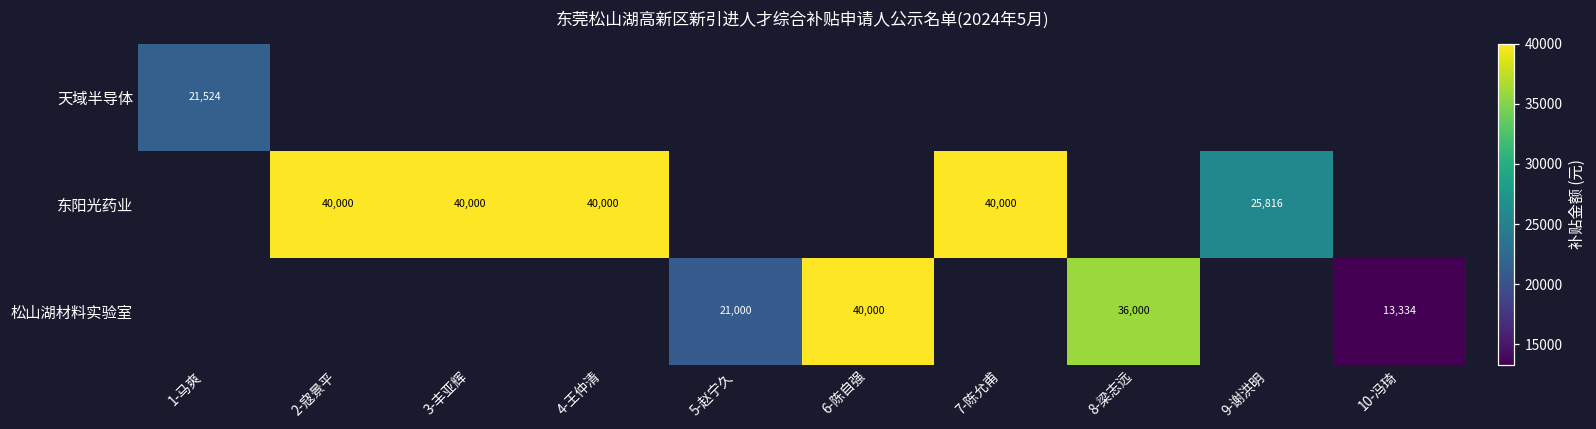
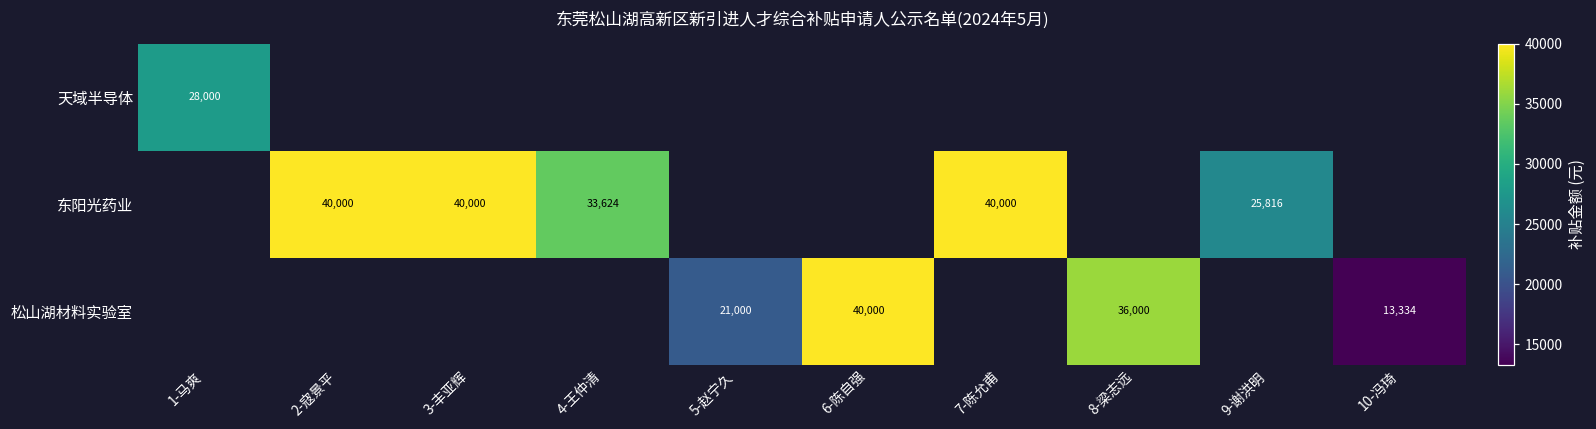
  {
    "天域半导体": {
-     "1-马爽": "21,524"
+     "1-马爽": "28,000"
    },
    "东阳光药业": {
      "2-寇景平": "40,000",
      "3-丰亚辉": "40,000",
-     "4-王仲清": "40,000",
+     "4-王仲清": "33,624",
      "7-陈允甫": "40,000",
      "9-谢洪明": "25,816"
    },
    "松山湖材料实验室": {
      "5-赵宁久": "21,000",
      "6-陈自强": "40,000",
      "8-梁志远": "36,000",
      "10-冯琦": "13,334"
    }
  }
